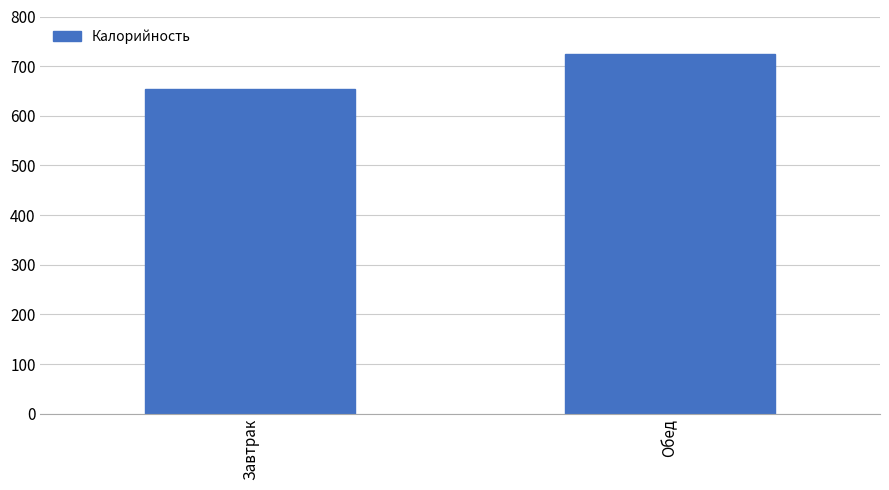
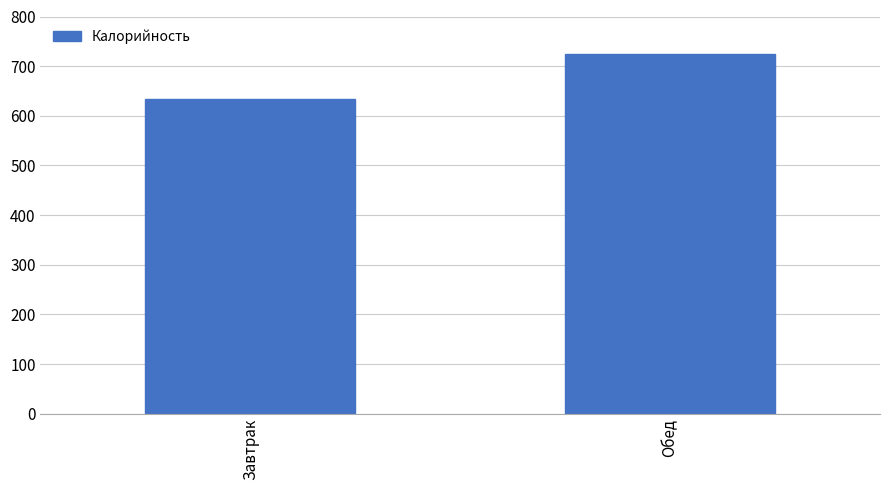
  {
-   "Завтрак": 650,
+   "Завтрак": 630,
    "Обед": 720
  }
